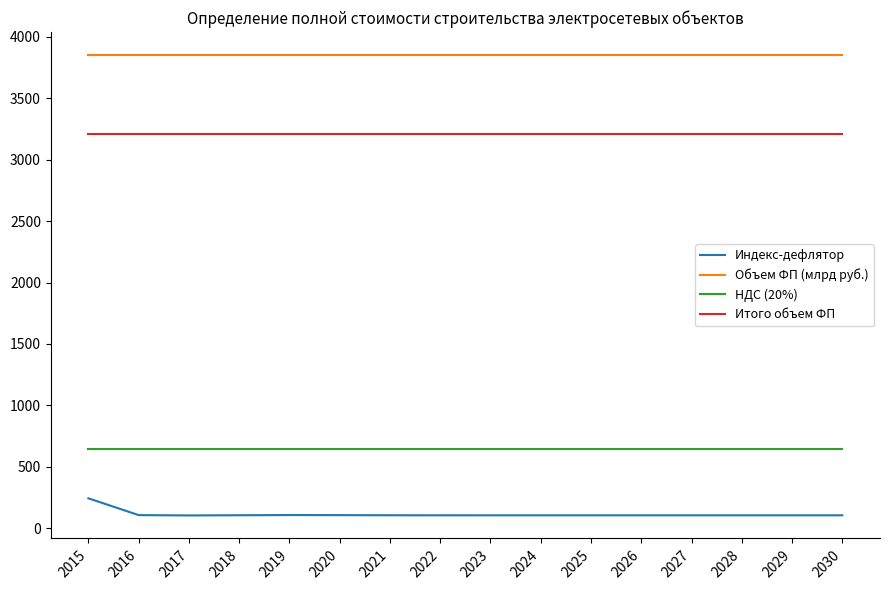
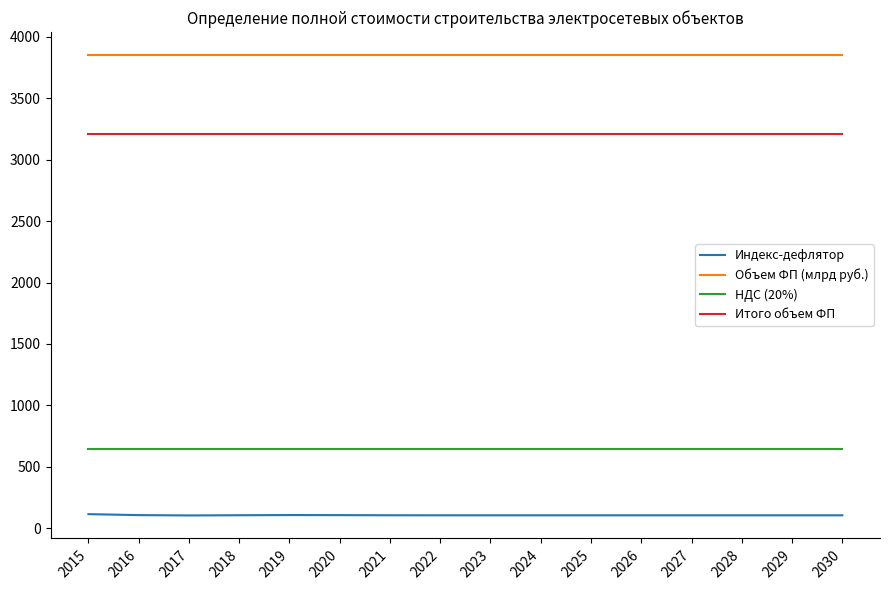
  {
    "Индекс-дефлятор": {
-     "2015": 240,
+     "2015": 110,
      "2016": 110,
      "2017": 100,
      "2018": 110,
      "2019": 110,
      "2020": 110,
      "2021": 110,
      "2022": 100,
      "2023": 100,
      "2024": 100,
      "2025": 100,
      "2026": 100,
      "2027": 100,
      "2028": 100,
      "2029": 100,
      "2030": 100
    },
    "Объем ФП (млрд руб.)": {
      "2015": 3850,
      "2016": 3850,
      "2017": 3850,
      "2018": 3850,
      "2019": 3850,
      "2020": 3850,
      "2021": 3850,
      "2022": 3850,
      "2023": 3850,
      "2024": 3850,
      "2025": 3850,
      "2026": 3850,
      "2027": 3850,
      "2028": 3850,
      "2029": 3850,
      "2030": 3850
    },
    "НДС (20%)": {
      "2015": 640,
      "2016": 640,
      "2017": 640,
      "2018": 640,
      "2019": 640,
      "2020": 640,
      "2021": 640,
      "2022": 640,
      "2023": 640,
      "2024": 640,
      "2025": 640,
      "2026": 640,
      "2027": 640,
      "2028": 640,
      "2029": 640,
      "2030": 640
    },
    "Итого объем ФП": {
      "2015": 3210,
      "2016": 3210,
      "2017": 3210,
      "2018": 3210,
      "2019": 3210,
      "2020": 3210,
      "2021": 3210,
      "2022": 3210,
      "2023": 3210,
      "2024": 3210,
      "2025": 3210,
      "2026": 3210,
      "2027": 3210,
      "2028": 3210,
      "2029": 3210,
      "2030": 3210
    }
  }
